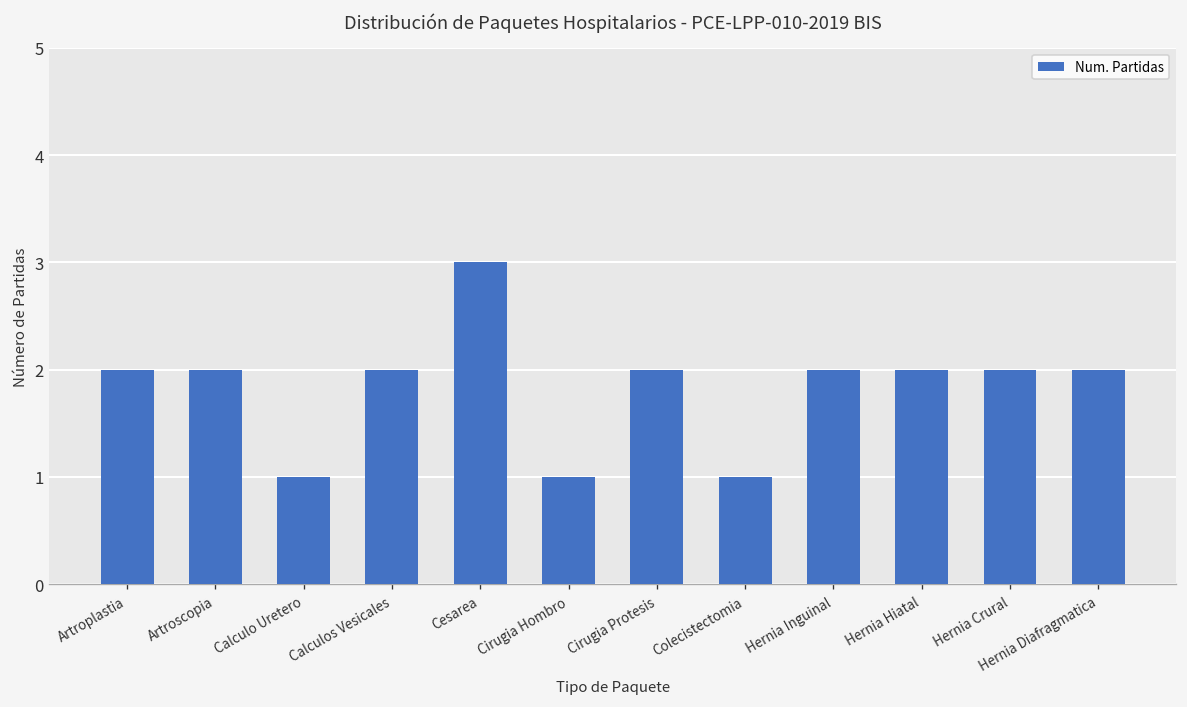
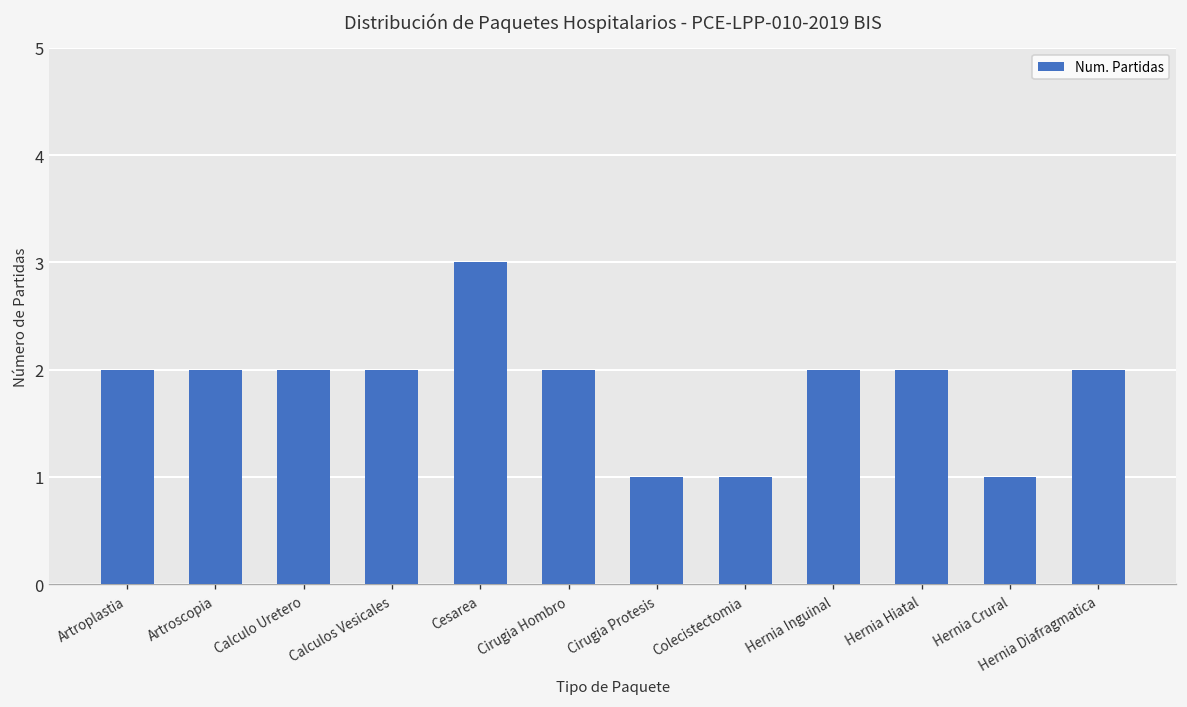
  {
    "Artroplastia": 2,
    "Artroscopia": 2,
-   "Calculo Uretero": 1,
+   "Calculo Uretero": 2,
    "Calculos Vesicales": 2,
    "Cesarea": 3,
-   "Cirugia Hombro": 1,
-   "Cirugia Protesis": 2,
+   "Cirugia Hombro": 2,
+   "Cirugia Protesis": 1,
    "Colecistectomia": 1,
    "Hernia Inguinal": 2,
    "Hernia Hiatal": 2,
-   "Hernia Crural": 2,
+   "Hernia Crural": 1,
    "Hernia Diafragmatica": 2
  }
